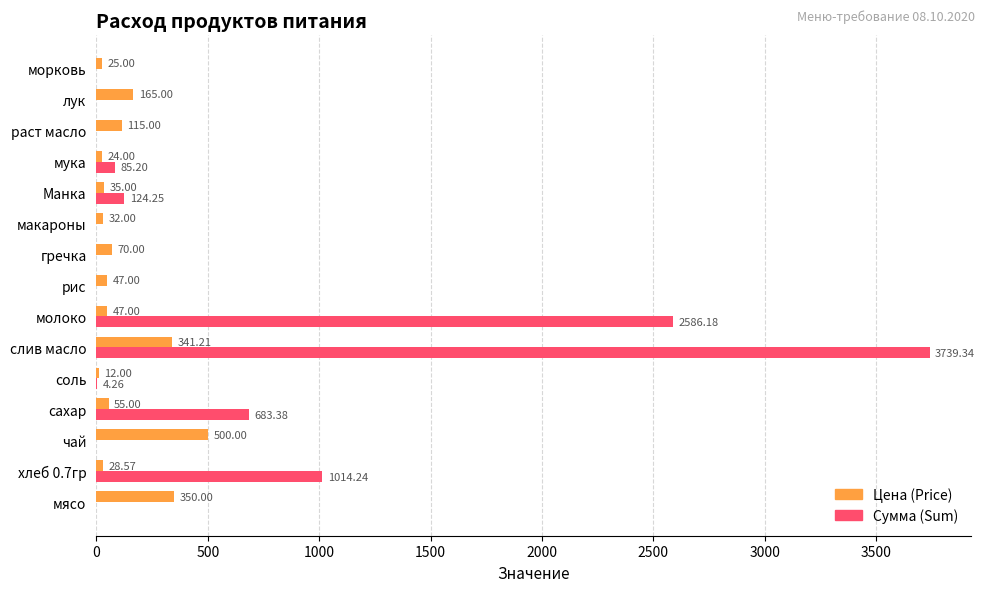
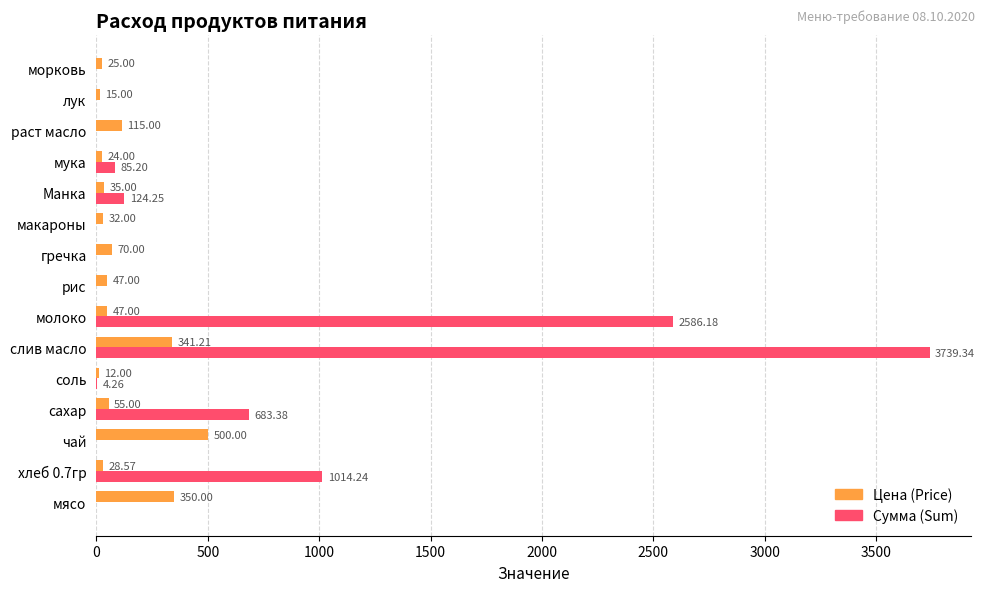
  {
    "Цена (Price)": {
      "морковь": 25.00,
-     "лук": 165.00,
+     "лук": 15.00,
      "раст масло": 115.00,
      "мука": 24.00,
      "Манка": 35.00,
      "макароны": 32.00,
      "гречка": 70.00,
      "рис": 47.00,
      "молоко": 47.00,
      "слив масло": 341.21,
      "соль": 12.00,
      "сахар": 55.00,
      "чай": 500.00,
      "хлеб 0.7гр": 28.57,
      "мясо": 350.00
    },
    "Сумма (Sum)": {
      "мука": 85.20,
      "Манка": 124.25,
      "молоко": 2586.18,
      "слив масло": 3739.34,
      "соль": 4.26,
      "сахар": 683.38,
      "хлеб 0.7гр": 1014.24
    }
  }
